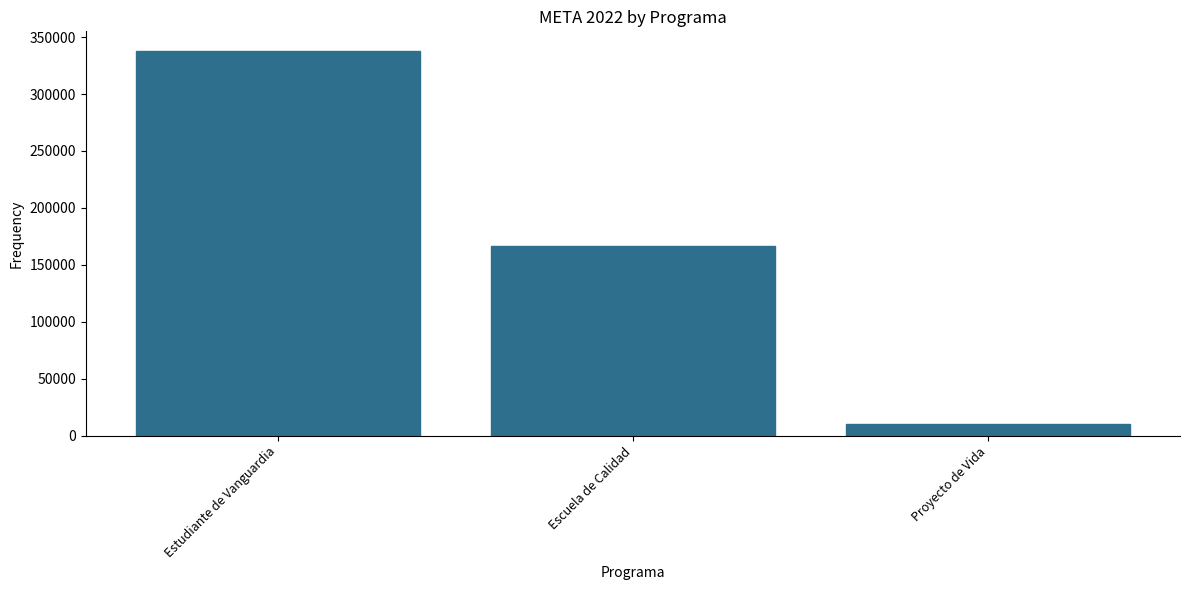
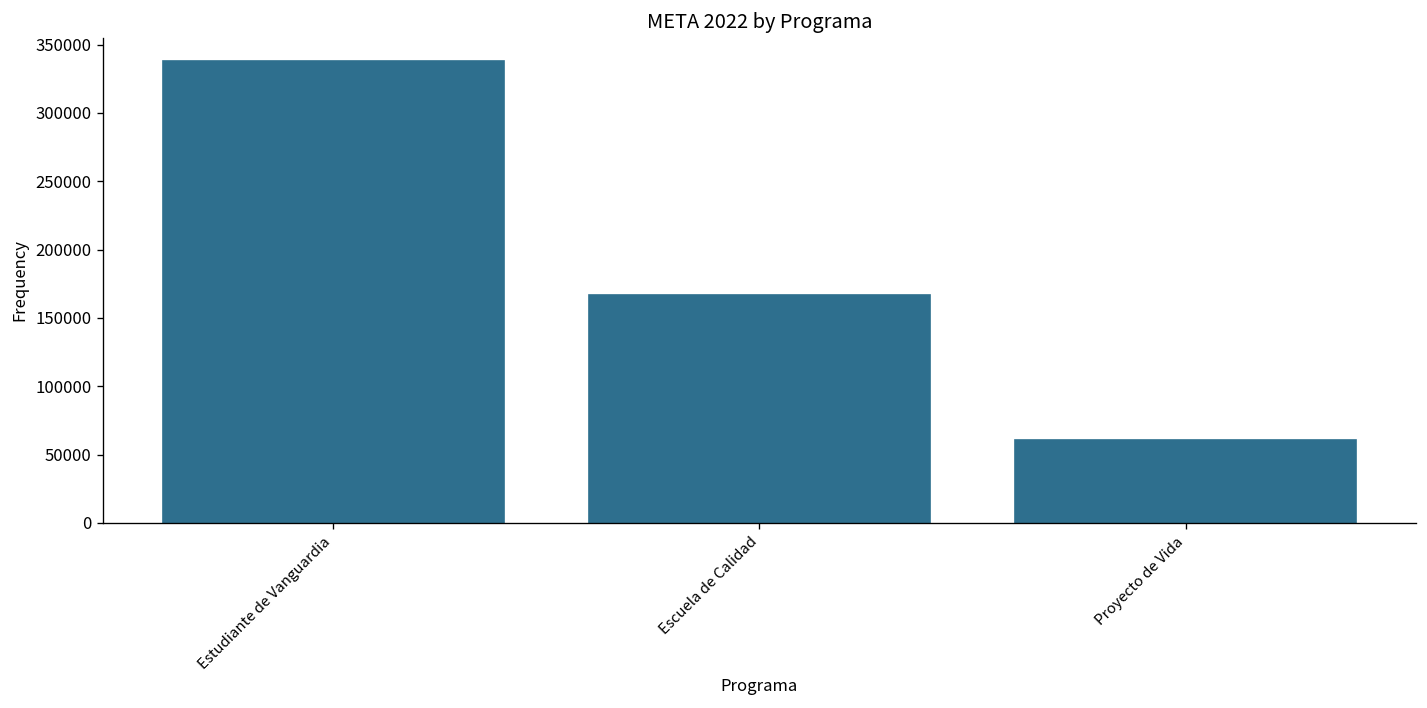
  {
    "Estudiante de Vanguardia": 338000,
    "Escuela de Calidad": 167000,
-   "Proyecto de Vida": 10000
+   "Proyecto de Vida": 61000
  }
